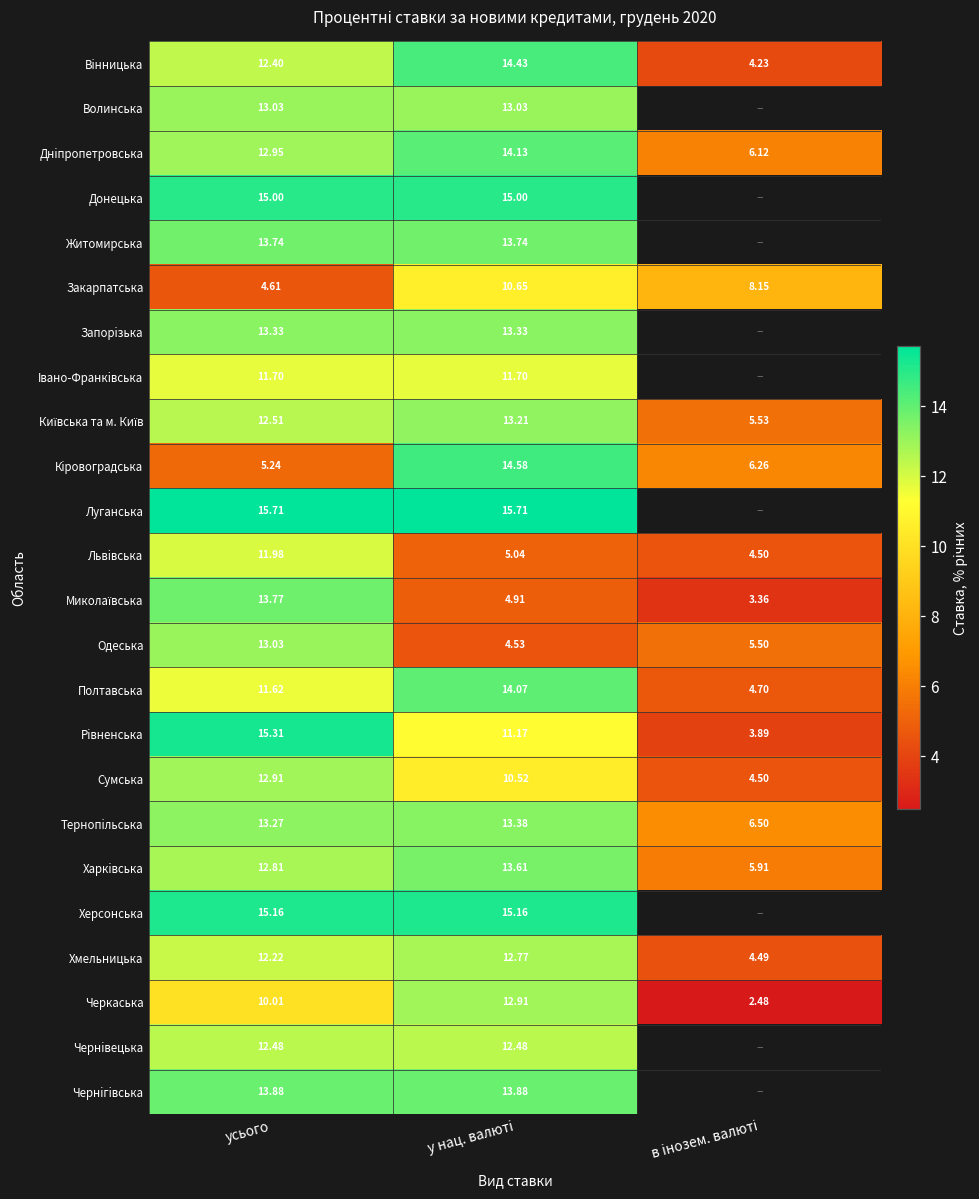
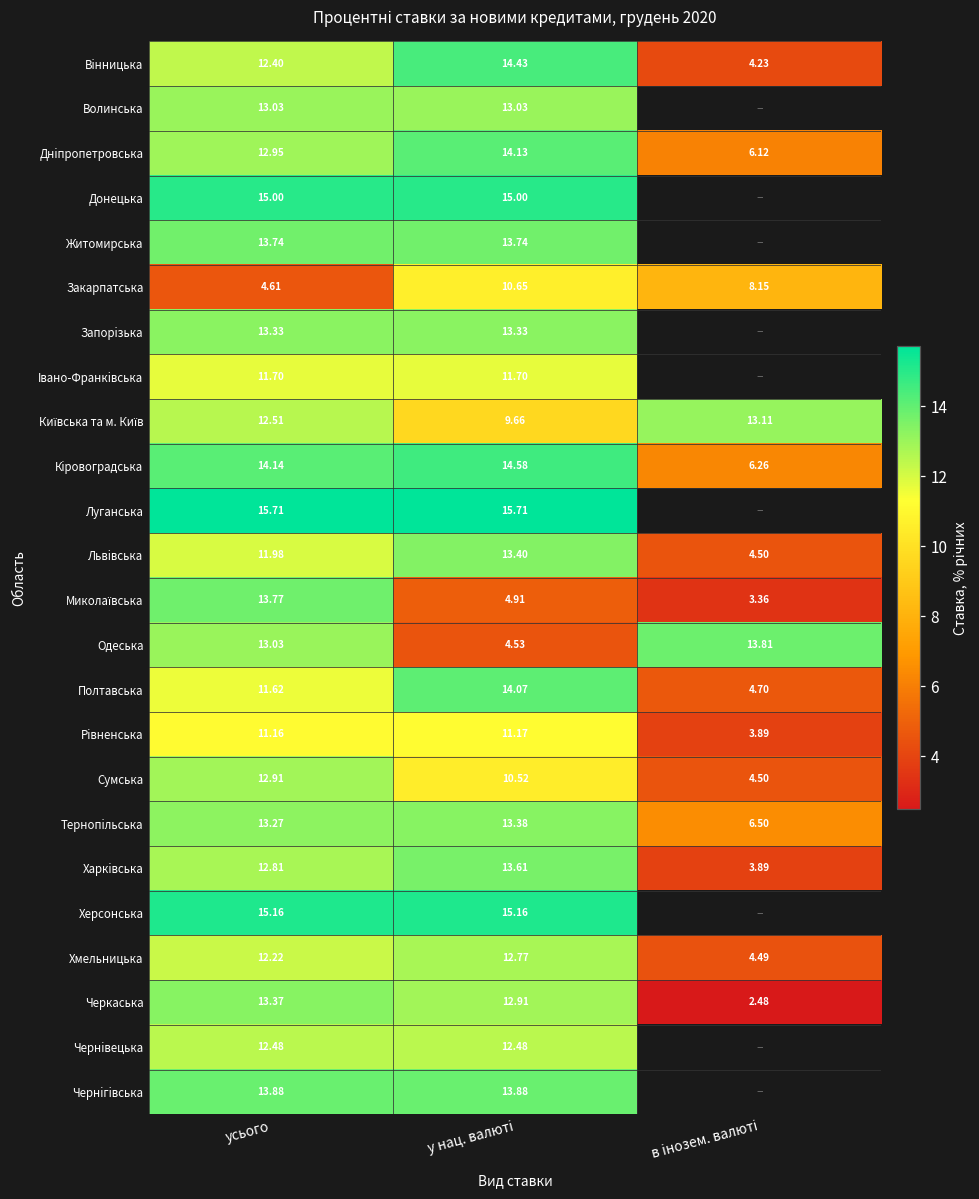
  {
    "Вiнницька": {
      "усього": 12.40,
      "у нац. валюті": 14.43,
      "в інозем. валюті": 4.23
    },
    "Волинська": {
      "усього": 13.03,
      "у нац. валюті": 13.03
    },
    "Днiпропетровська": {
      "усього": 12.95,
      "у нац. валюті": 14.13,
      "в інозем. валюті": 6.12
    },
    "Донецька": {
      "усього": 15.00,
      "у нац. валюті": 15.00
    },
    "Житомирська": {
      "усього": 13.74,
      "у нац. валюті": 13.74
    },
    "Закарпатська": {
      "усього": 4.61,
      "у нац. валюті": 10.65,
      "в інозем. валюті": 8.15
    },
    "Запорiзька": {
      "усього": 13.33,
      "у нац. валюті": 13.33
    },
    "Iвано-Франкiвська": {
      "усього": 11.70,
      "у нац. валюті": 11.70
    },
    "Київська та м. Київ": {
      "усього": 12.51,
-     "у нац. валюті": 13.21,
-     "в інозем. валюті": 5.53
+     "у нац. валюті": 9.66,
+     "в інозем. валюті": 13.11
    },
    "Кiровоградська": {
-     "усього": 5.24,
+     "усього": 14.14,
      "у нац. валюті": 14.58,
      "в інозем. валюті": 6.26
    },
    "Луганська": {
      "усього": 15.71,
      "у нац. валюті": 15.71
    },
    "Львiвська": {
      "усього": 11.98,
-     "у нац. валюті": 5.04,
+     "у нац. валюті": 13.40,
      "в інозем. валюті": 4.50
    },
    "Миколаївська": {
      "усього": 13.77,
      "у нац. валюті": 4.91,
      "в інозем. валюті": 3.36
    },
    "Одеська": {
      "усього": 13.03,
      "у нац. валюті": 4.53,
-     "в інозем. валюті": 5.50
+     "в інозем. валюті": 13.81
    },
    "Полтавська": {
      "усього": 11.62,
      "у нац. валюті": 14.07,
      "в інозем. валюті": 4.70
    },
    "Рiвненська": {
-     "усього": 15.31,
+     "усього": 11.16,
      "у нац. валюті": 11.17,
      "в інозем. валюті": 3.89
    },
    "Сумська": {
      "усього": 12.91,
      "у нац. валюті": 10.52,
      "в інозем. валюті": 4.50
    },
    "Тернопiльська": {
      "усього": 13.27,
      "у нац. валюті": 13.38,
      "в інозем. валюті": 6.50
    },
    "Харкiвська": {
      "усього": 12.81,
      "у нац. валюті": 13.61,
-     "в інозем. валюті": 5.91
+     "в інозем. валюті": 3.89
    },
    "Херсонська": {
      "усього": 15.16,
      "у нац. валюті": 15.16
    },
    "Хмельницька": {
      "усього": 12.22,
      "у нац. валюті": 12.77,
      "в інозем. валюті": 4.49
    },
    "Черкаська": {
-     "усього": 10.01,
+     "усього": 13.37,
      "у нац. валюті": 12.91,
      "в інозем. валюті": 2.48
    },
    "Чернiвецька": {
      "усього": 12.48,
      "у нац. валюті": 12.48
    },
    "Чернiгiвська": {
      "усього": 13.88,
      "у нац. валюті": 13.88
    }
  }
